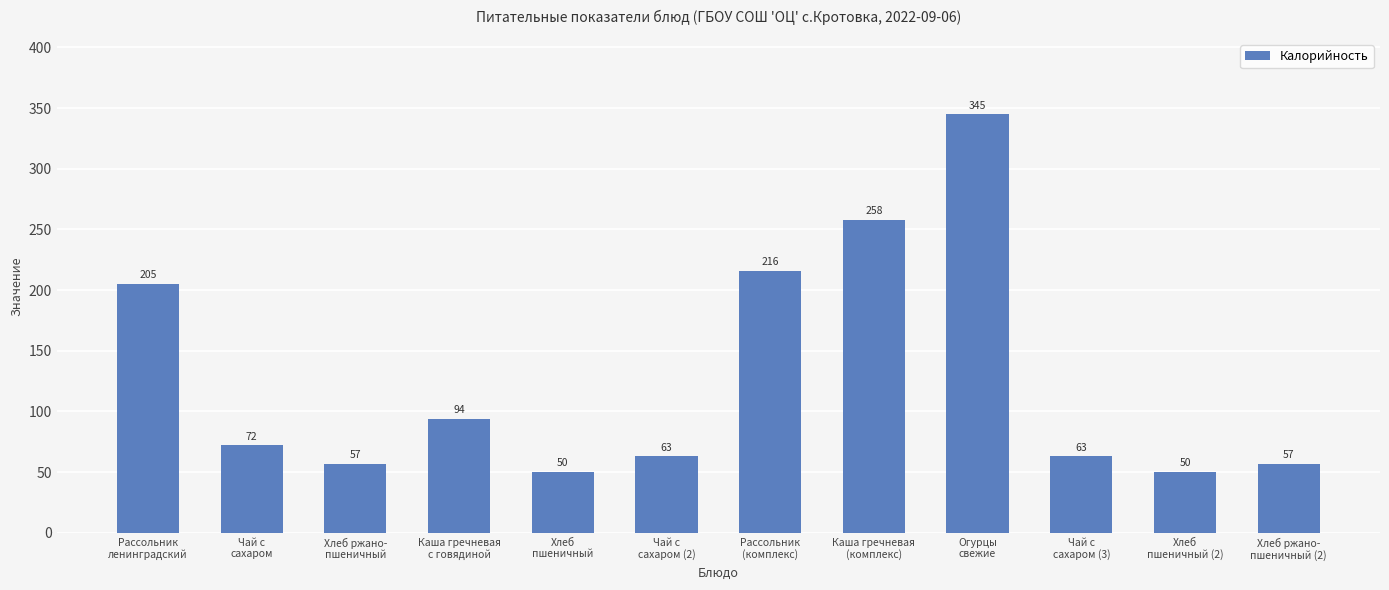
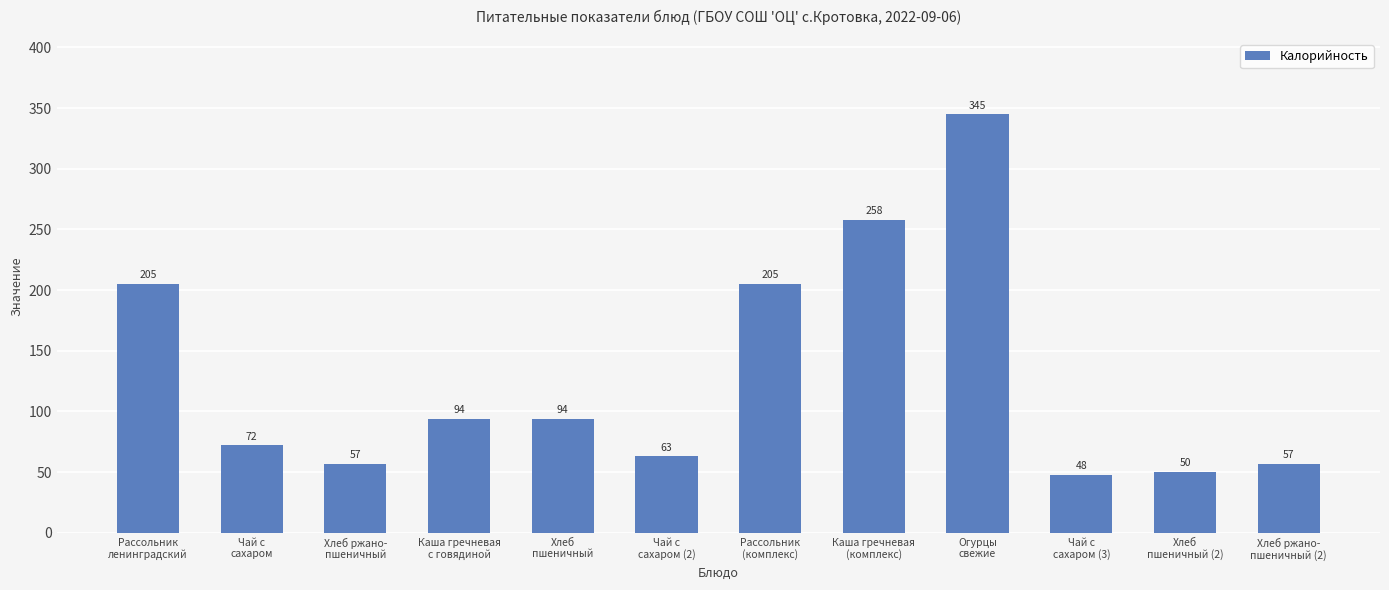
  {
    "Рассольник ленинградский": 205,
    "Чай с сахаром": 72,
    "Хлеб ржано- пшеничный": 57,
    "Каша гречневая с говядиной": 94,
-   "Хлеб пшеничный": 50,
+   "Хлеб пшеничный": 94,
    "Чай с сахаром (2)": 63,
-   "Рассольник (комплекс)": 216,
+   "Рассольник (комплекс)": 205,
    "Каша гречневая (комплекс)": 258,
    "Огурцы свежие": 345,
-   "Чай с сахаром (3)": 63,
+   "Чай с сахаром (3)": 48,
    "Хлеб пшеничный (2)": 50,
    "Хлеб ржано- пшеничный (2)": 57
  }
